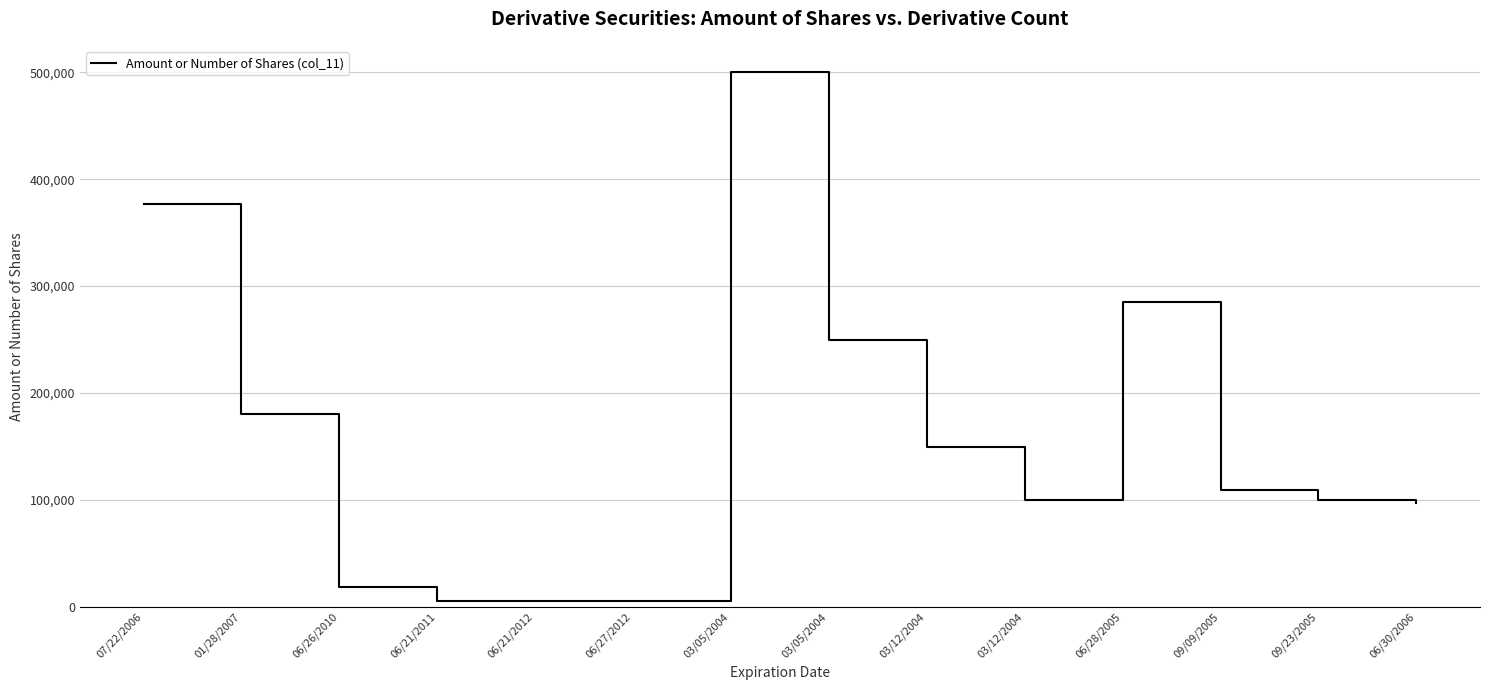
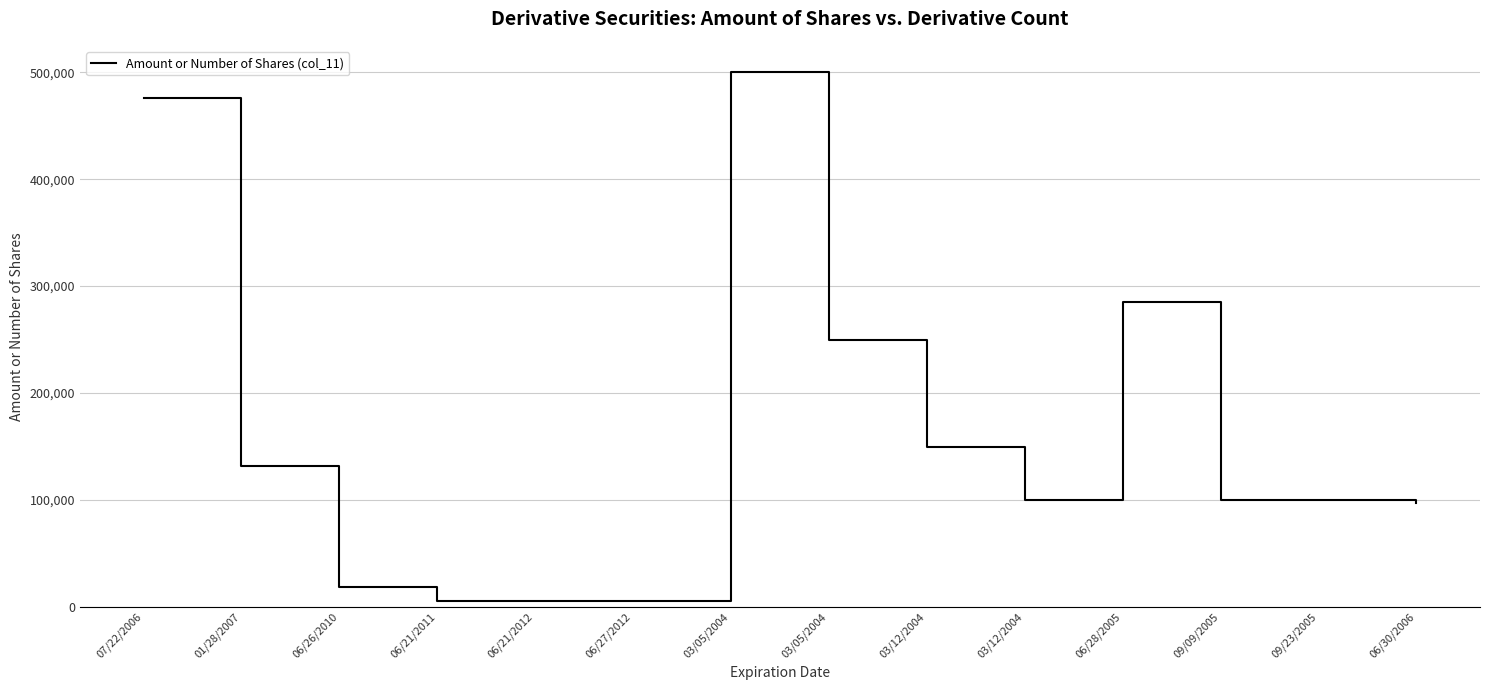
  {
-   "07/22/2006": "377,000",
-   "01/28/2007": "180,000",
+   "07/22/2006": "476,000",
+   "01/28/2007": "132,000",
    "06/26/2010": "19,000",
    "06/21/2011": "6,000",
    "06/21/2012": "6,000",
    "06/27/2012": "6,000",
    "06/28/2005": "285,000",
-   "09/09/2005": "109,000",
+   "09/09/2005": "100,000",
    "09/23/2005": "100,000",
    "06/30/2006": "98,000"
  }
